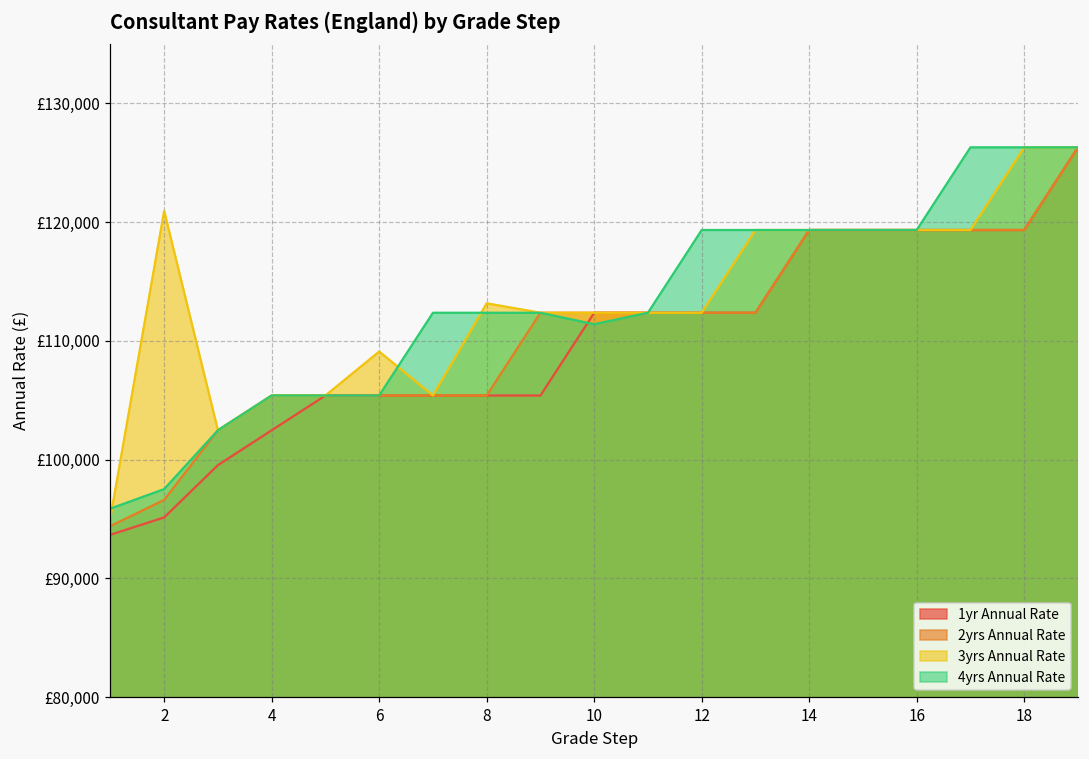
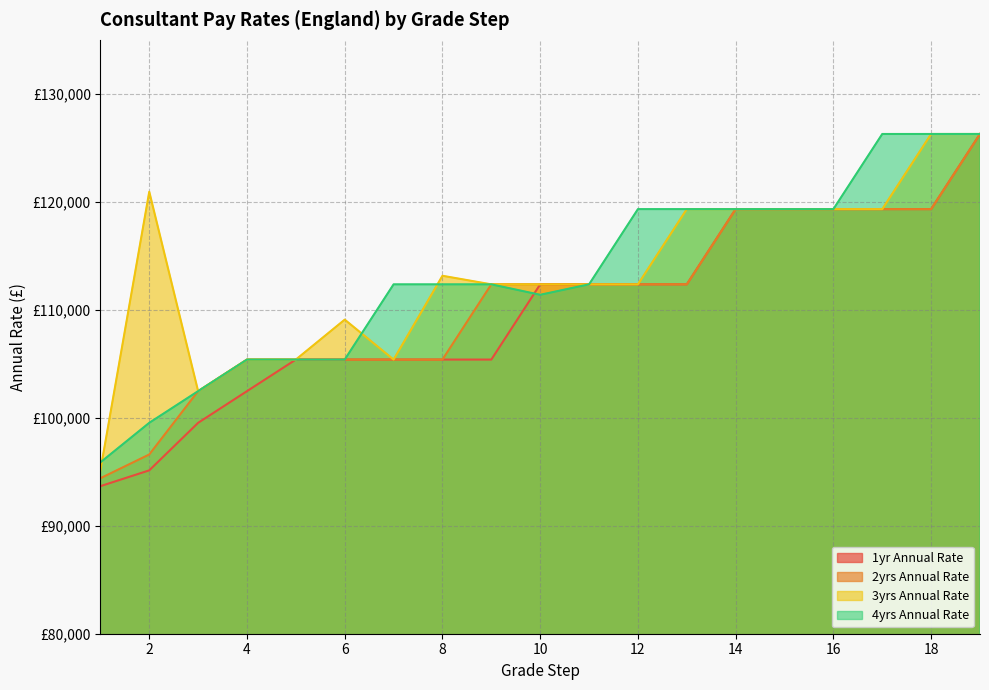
  {
    "3yrs Annual Rate": {
      "2": "£120,900",
      "6": "£109,100",
      "8": "£113,100"
    },
    "4yrs Annual Rate": {
-     "2": "£97,500",
+     "2": "£99,500",
      "8": "£112,400",
      "10": "£111,400",
      "12": "£119,300"
    }
  }
